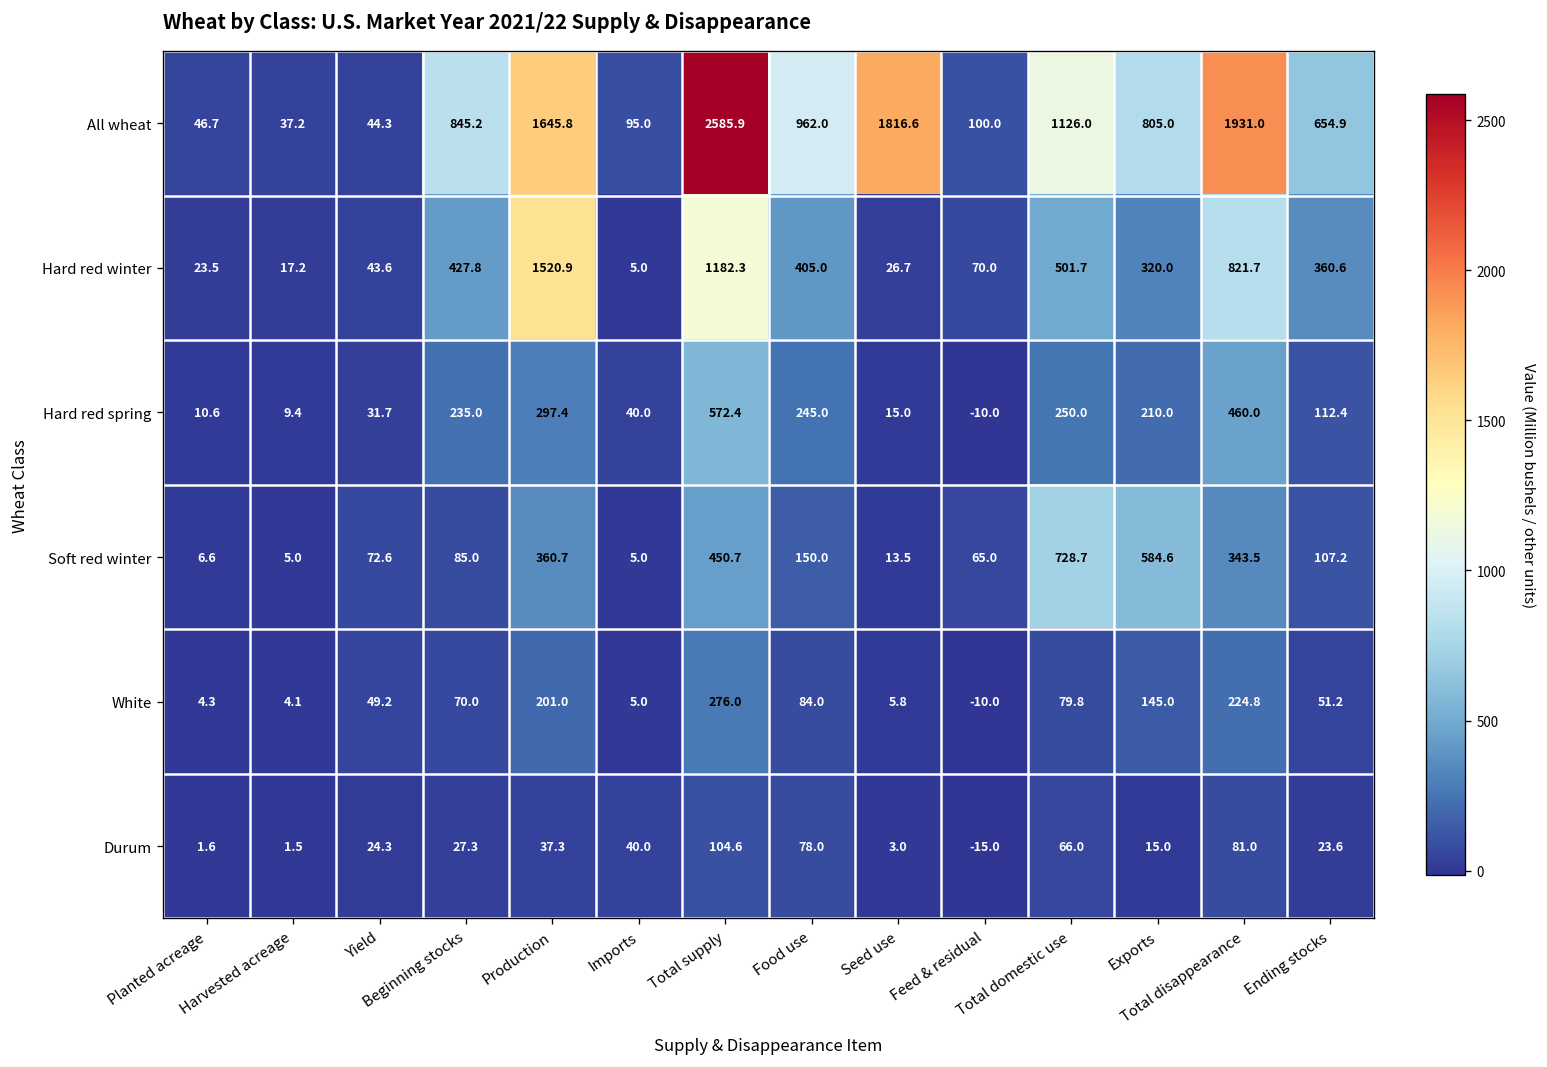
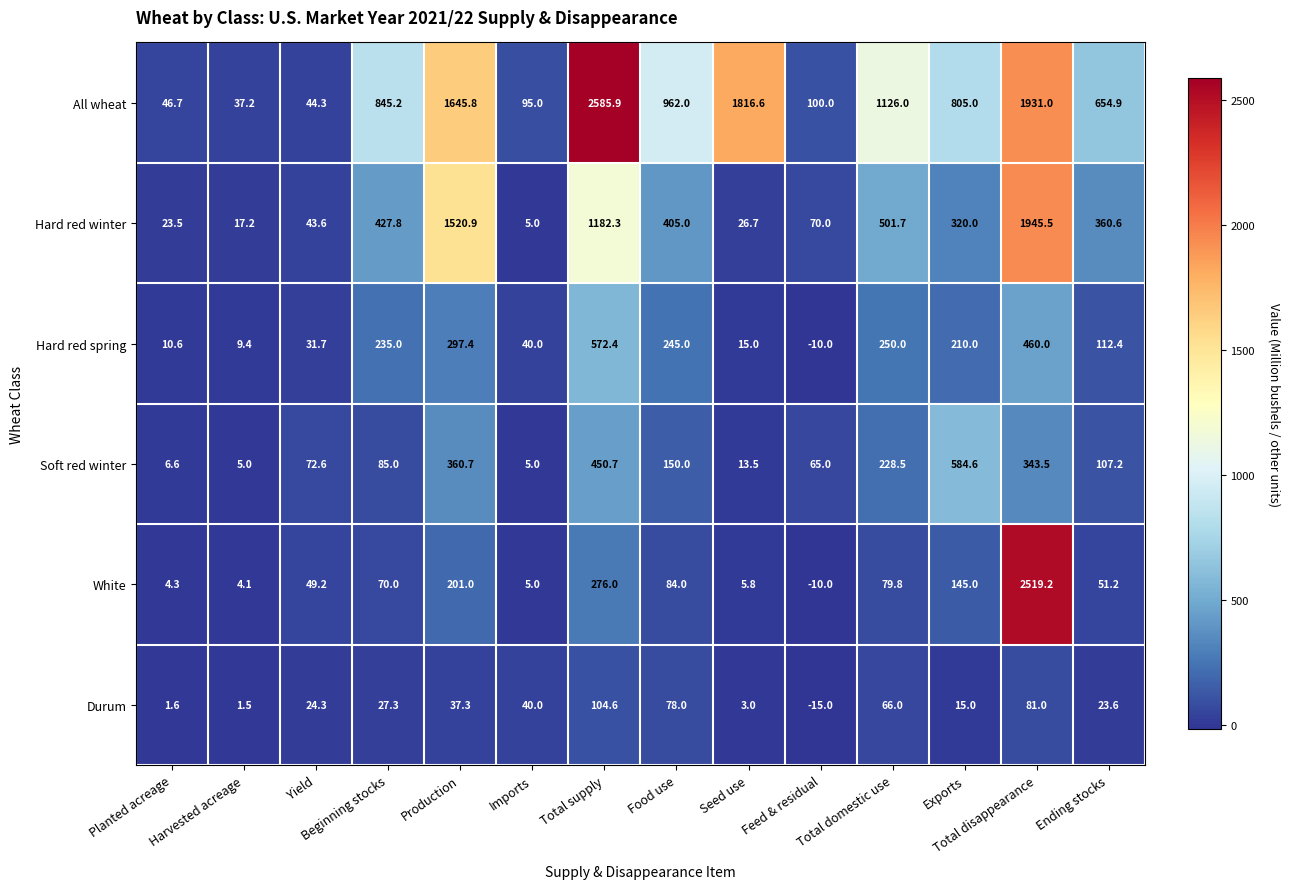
  {
    "All wheat": {
      "Planted acreage": 46.7,
      "Harvested acreage": 37.2,
      "Yield": 44.3,
      "Beginning stocks": 845.2,
      "Production": 1645.8,
      "Imports": 95.0,
      "Total supply": 2585.9,
      "Food use": 962.0,
      "Seed use": 1816.6,
      "Feed & residual": 100.0,
      "Total domestic use": 1126.0,
      "Exports": 805.0,
      "Total disappearance": 1931.0,
      "Ending stocks": 654.9
    },
    "Hard red winter": {
      "Planted acreage": 23.5,
      "Harvested acreage": 17.2,
      "Yield": 43.6,
      "Beginning stocks": 427.8,
      "Production": 1520.9,
      "Imports": 5.0,
      "Total supply": 1182.3,
      "Food use": 405.0,
      "Seed use": 26.7,
      "Feed & residual": 70.0,
      "Total domestic use": 501.7,
      "Exports": 320.0,
-     "Total disappearance": 821.7,
+     "Total disappearance": 1945.5,
      "Ending stocks": 360.6
    },
    "Hard red spring": {
      "Planted acreage": 10.6,
      "Harvested acreage": 9.4,
      "Yield": 31.7,
      "Beginning stocks": 235.0,
      "Production": 297.4,
      "Imports": 40.0,
      "Total supply": 572.4,
      "Food use": 245.0,
      "Seed use": 15.0,
      "Feed & residual": -10.0,
      "Total domestic use": 250.0,
      "Exports": 210.0,
      "Total disappearance": 460.0,
      "Ending stocks": 112.4
    },
    "Soft red winter": {
      "Planted acreage": 6.6,
      "Harvested acreage": 5.0,
      "Yield": 72.6,
      "Beginning stocks": 85.0,
      "Production": 360.7,
      "Imports": 5.0,
      "Total supply": 450.7,
      "Food use": 150.0,
      "Seed use": 13.5,
      "Feed & residual": 65.0,
-     "Total domestic use": 728.7,
+     "Total domestic use": 228.5,
      "Exports": 584.6,
      "Total disappearance": 343.5,
      "Ending stocks": 107.2
    },
    "White": {
      "Planted acreage": 4.3,
      "Harvested acreage": 4.1,
      "Yield": 49.2,
      "Beginning stocks": 70.0,
      "Production": 201.0,
      "Imports": 5.0,
      "Total supply": 276.0,
      "Food use": 84.0,
      "Seed use": 5.8,
      "Feed & residual": -10.0,
      "Total domestic use": 79.8,
      "Exports": 145.0,
-     "Total disappearance": 224.8,
+     "Total disappearance": 2519.2,
      "Ending stocks": 51.2
    },
    "Durum": {
      "Planted acreage": 1.6,
      "Harvested acreage": 1.5,
      "Yield": 24.3,
      "Beginning stocks": 27.3,
      "Production": 37.3,
      "Imports": 40.0,
      "Total supply": 104.6,
      "Food use": 78.0,
      "Seed use": 3.0,
      "Feed & residual": -15.0,
      "Total domestic use": 66.0,
      "Exports": 15.0,
      "Total disappearance": 81.0,
      "Ending stocks": 23.6
    }
  }
